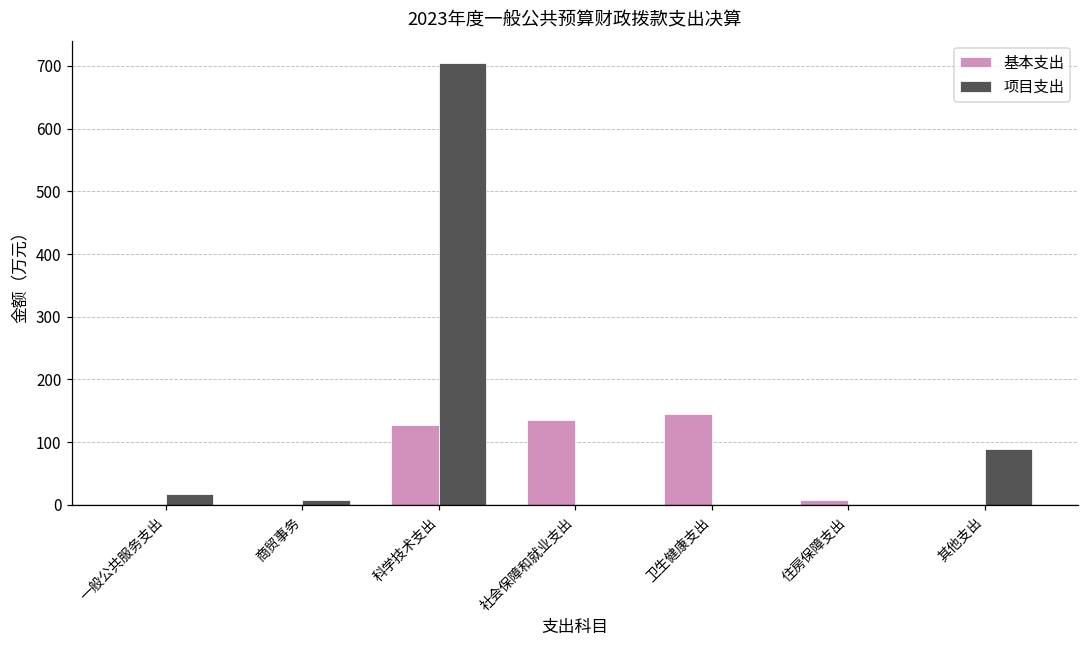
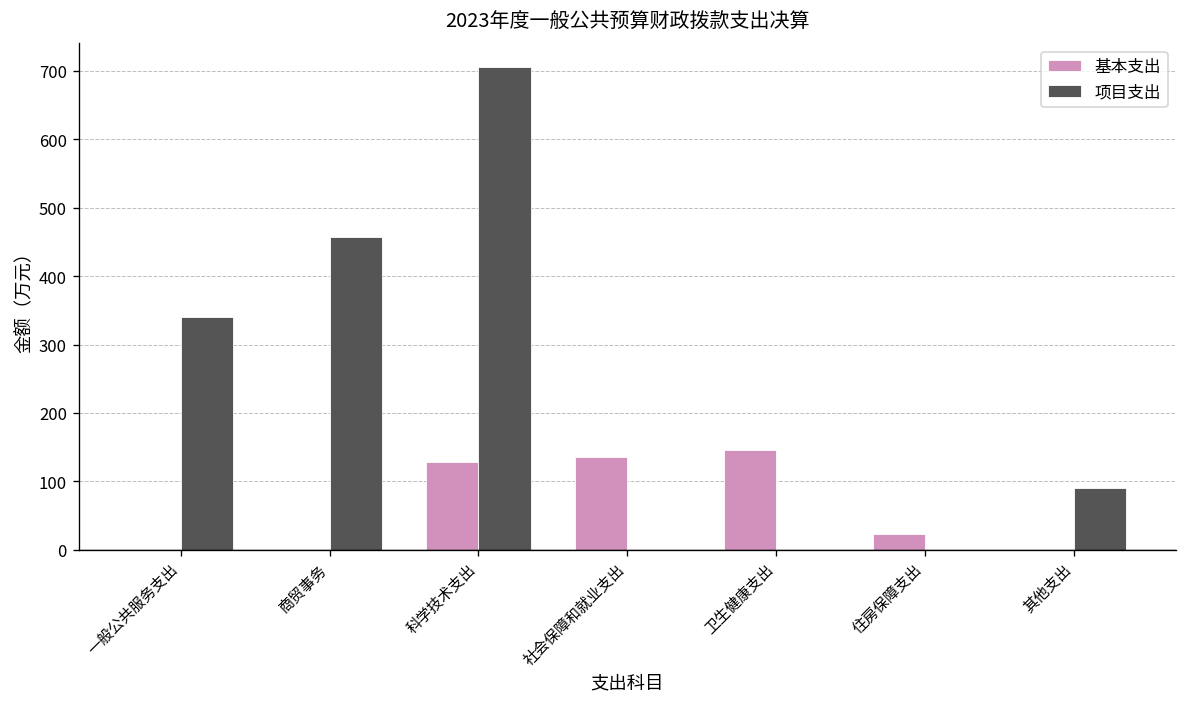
  {
    "基本支出": {
      "一般公共服务支出": 0,
      "商贸事务": 0,
      "科学技术支出": 130,
      "社会保障和就业支出": 140,
      "卫生健康支出": 150,
-     "住房保障支出": 10,
+     "住房保障支出": 20,
      "其他支出": 0
    },
    "项目支出": {
-     "一般公共服务支出": 20,
-     "商贸事务": 10,
+     "一般公共服务支出": 340,
+     "商贸事务": 460,
      "科学技术支出": 710,
      "社会保障和就业支出": 0,
      "卫生健康支出": 0,
      "住房保障支出": 0,
      "其他支出": 90
    }
  }
